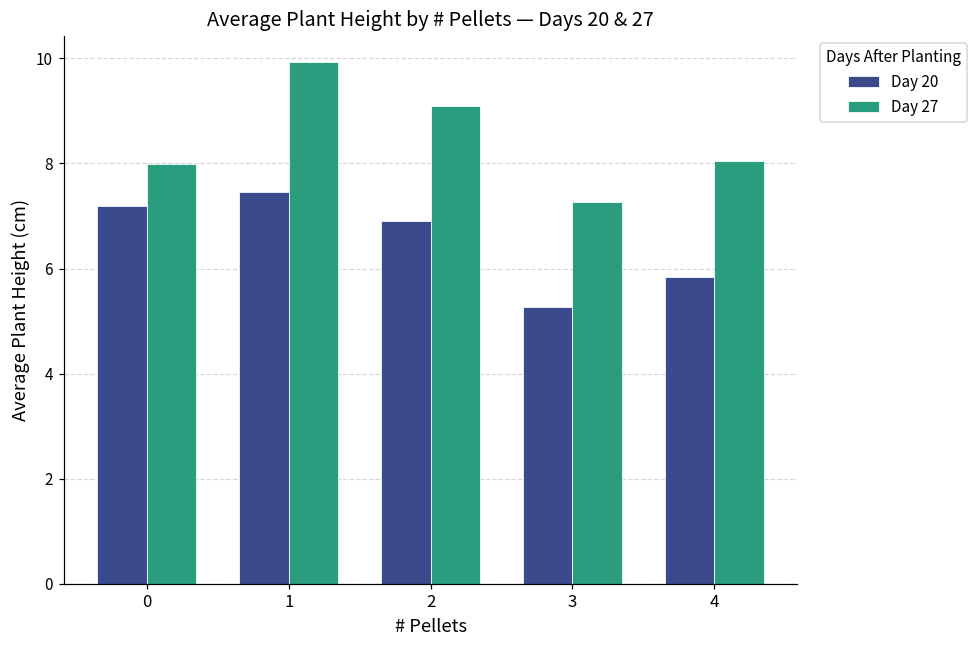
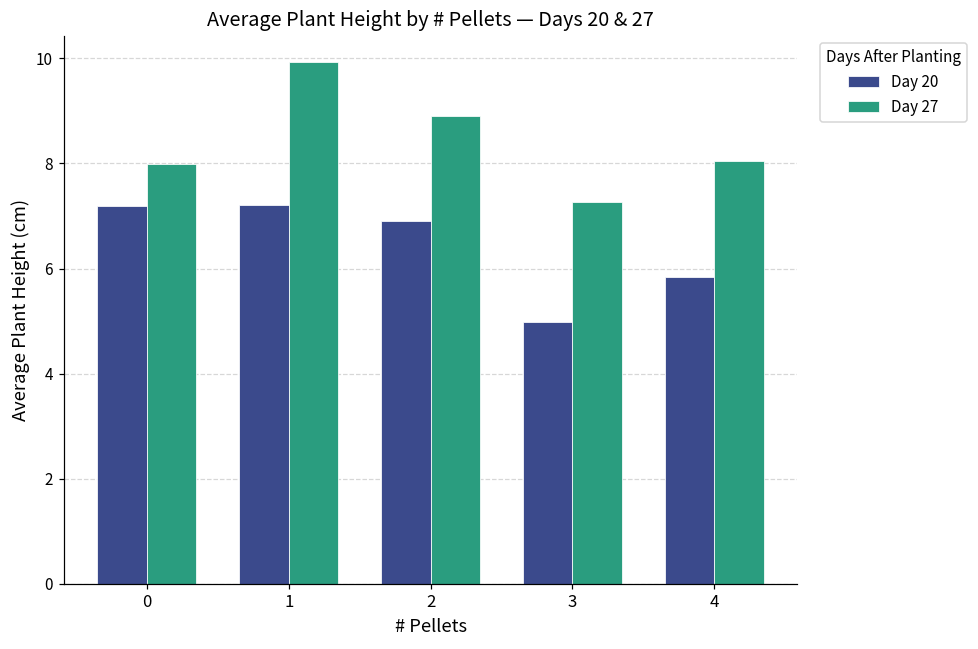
  {
    "Day 20": {
      "0": 7.2,
-     "1": 7.4,
+     "1": 7.2,
      "2": 6.9,
-     "3": 5.3,
+     "3": 5.0,
      "4": 5.8
    },
    "Day 27": {
      "0": 8.0,
      "1": 9.9,
-     "2": 9.1,
+     "2": 8.9,
      "3": 7.3,
      "4": 8.1
    }
  }
